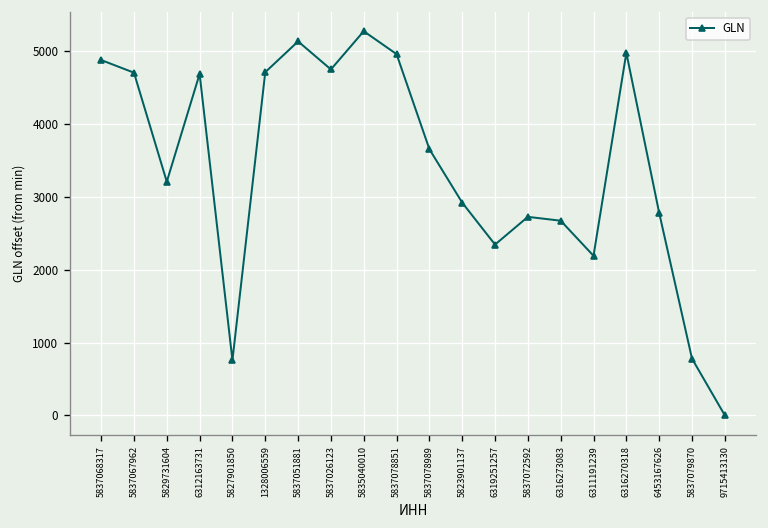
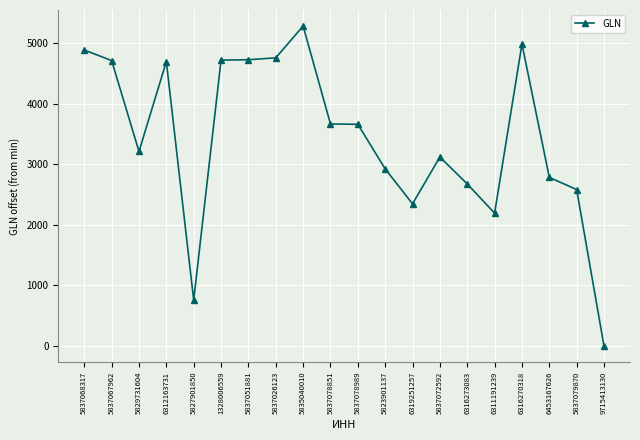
  {
    "5837068317": 4900,
    "5837067962": 4700,
    "5829731604": 3200,
    "6312163731": 4700,
    "5827901850": 800,
    "1328006559": 4700,
-   "5837051881": 5100,
+   "5837051881": 4700,
    "5837026123": 4800,
    "5835040010": 5300,
-   "5837078851": 5000,
+   "5837078851": 3700,
    "5837078989": 3700,
    "5823901137": 2900,
    "6319251257": 2300,
-   "5837072592": 2700,
+   "5837072592": 3100,
    "6316273083": 2700,
    "6311191239": 2200,
    "6316270318": 5000,
    "6453167626": 2800,
-   "5837079870": 800,
+   "5837079870": 2600,
    "9715413130": 0
  }
